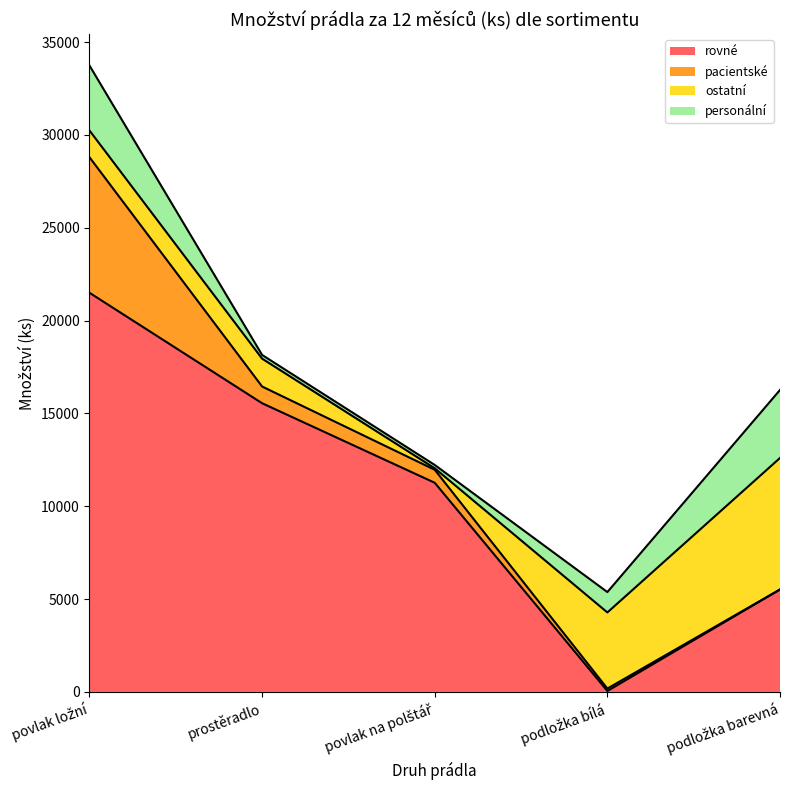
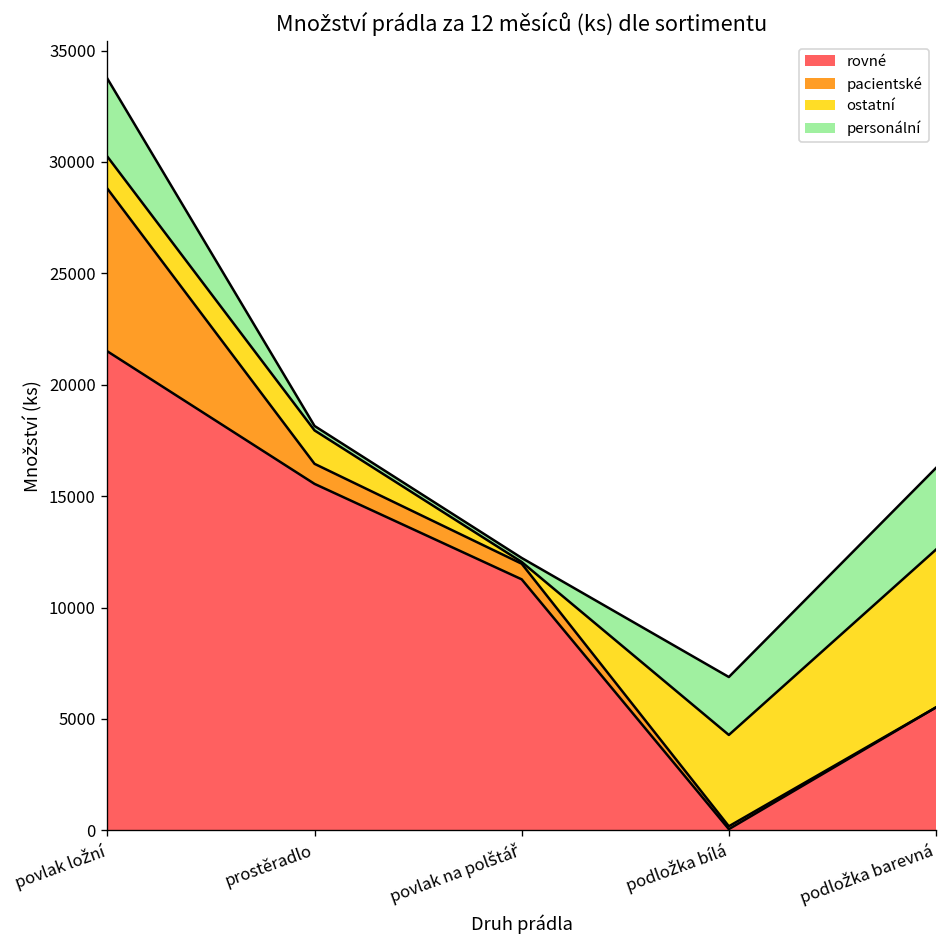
  {
    "rovné": {
      "povlak ložní": 21500,
      "prostěradlo": 15600,
      "povlak na polštář": 11300
    },
    "pacientské": {
      "povlak ložní": 7300,
      "prostěradlo": 900
    },
    "ostatní": {
      "povlak ložní": 1400,
      "prostěradlo": 1500,
      "podložka bílá": 4100,
      "podložka barevná": 7100
    },
    "personální": {
      "povlak ložní": 3500,
      "prostěradlo": 200,
      "povlak na polštář": 200,
-     "podložka bílá": 1100,
+     "podložka bílá": 2600,
      "podložka barevná": 3700
    }
  }
